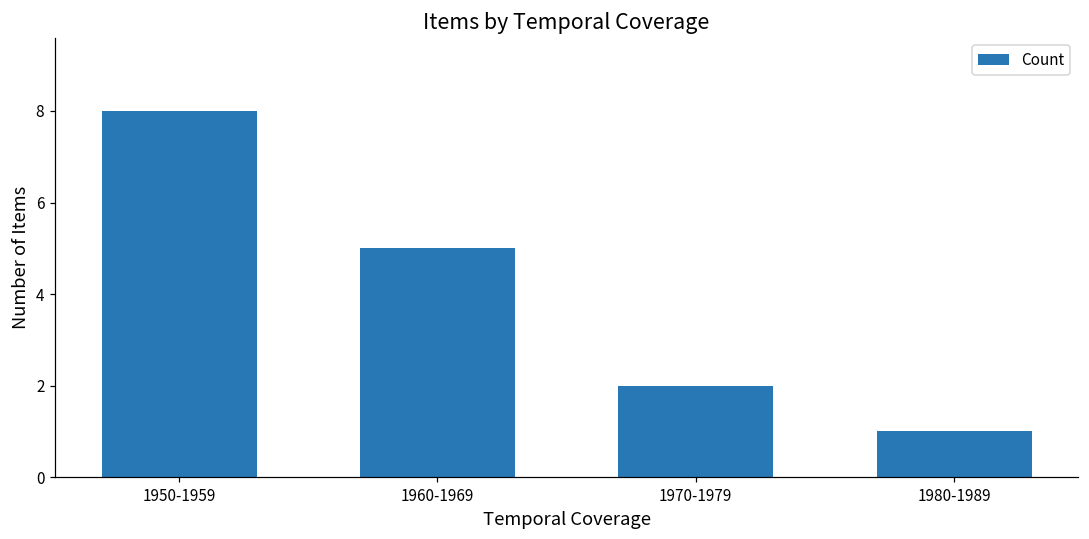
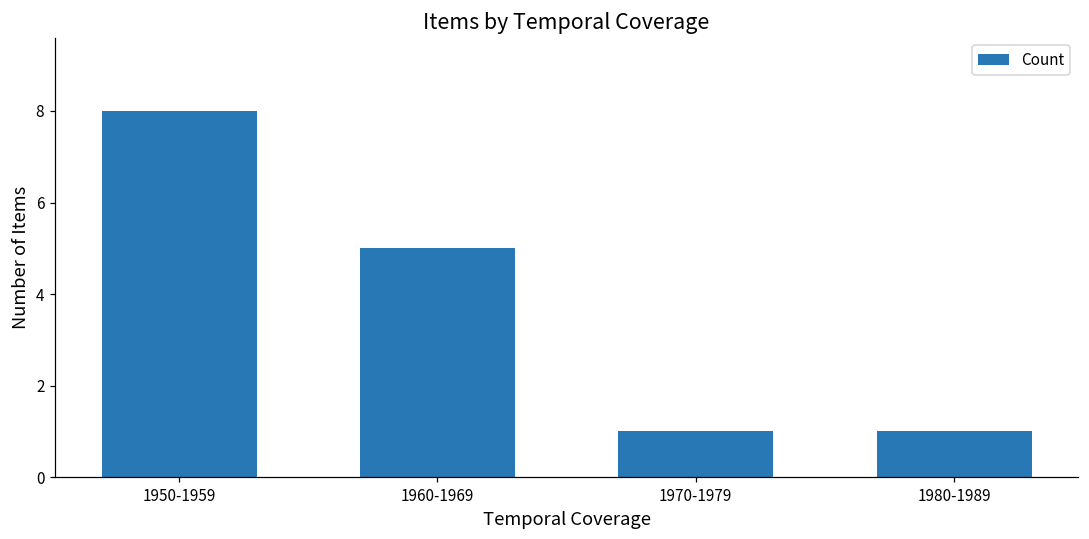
  {
    "1950-1959": 8,
    "1960-1969": 5,
-   "1970-1979": 2,
+   "1970-1979": 1,
    "1980-1989": 1
  }
